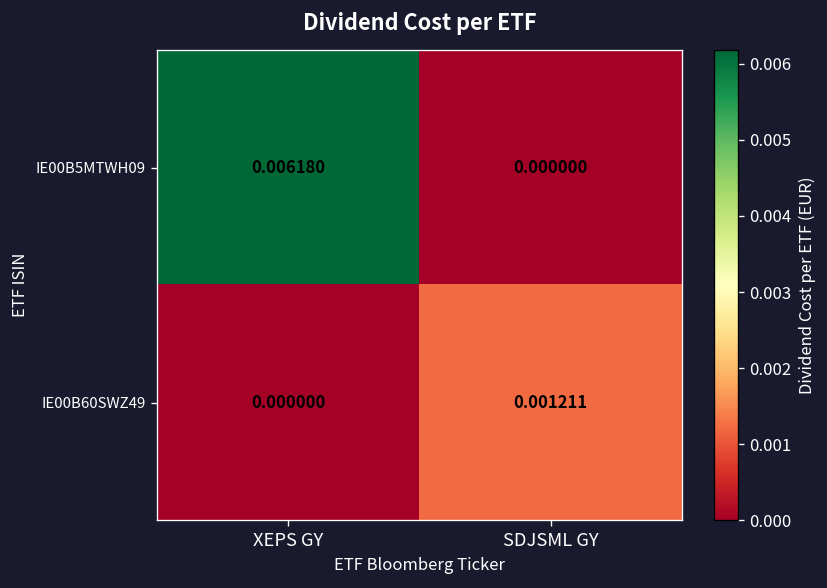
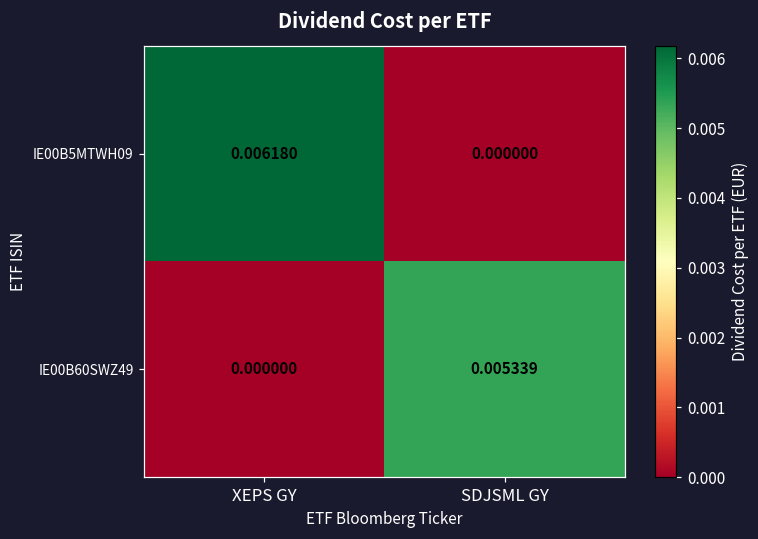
  {
    "IE00B5MTWH09": {
      "XEPS GY": 0.006180,
      "SDJSML GY": 0.000000
    },
    "IE00B60SWZ49": {
      "XEPS GY": 0.000000,
-     "SDJSML GY": 0.001211
+     "SDJSML GY": 0.005339
    }
  }
